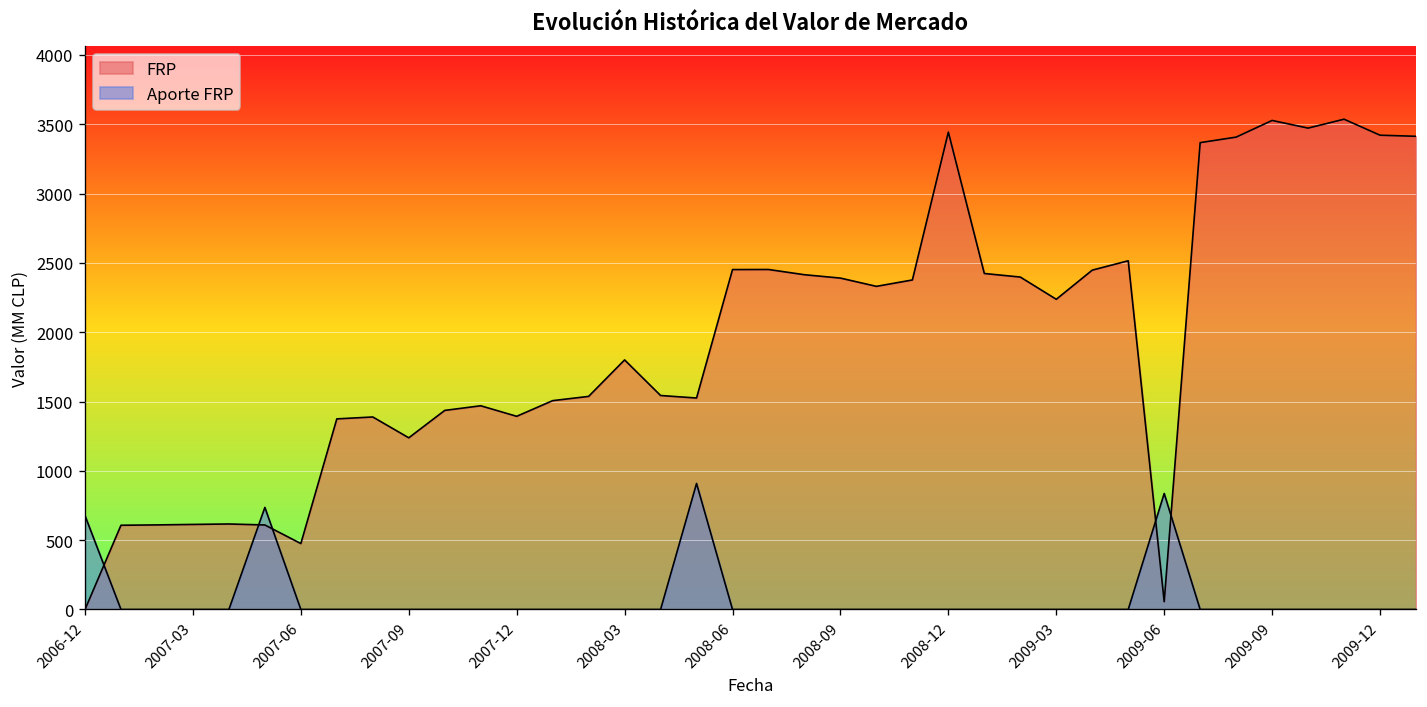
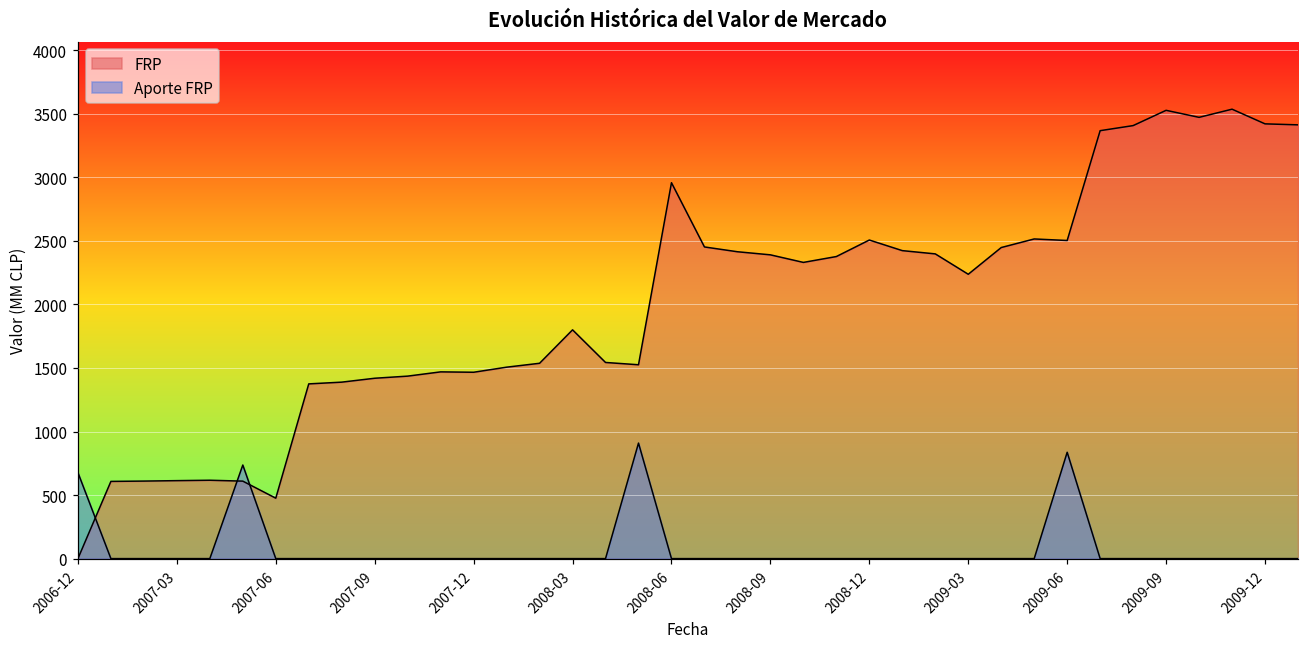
  {
    "FRP": {
      "2006-12": 0,
      "2007-03": 610,
      "2007-06": 480,
-     "2007-09": 1240,
-     "2007-12": 1390,
+     "2007-09": 1420,
+     "2007-12": 1470,
      "2008-03": 1800,
-     "2008-06": 2450,
+     "2008-06": 2960,
      "2008-09": 2390,
-     "2008-12": 3440,
+     "2008-12": 2510,
      "2009-03": 2240,
-     "2009-06": 60,
+     "2009-06": 2500,
      "2009-09": 3530,
      "2009-12": 3420
    },
    "Aporte FRP": {
      "2006-12": 680,
      "2007-03": 0,
      "2007-06": 0,
      "2007-09": 0,
      "2007-12": 0,
      "2008-03": 0,
      "2008-06": 0,
      "2008-09": 0,
      "2008-12": 0,
      "2009-03": 0,
      "2009-06": 840,
      "2009-09": 0,
      "2009-12": 0
    }
  }
